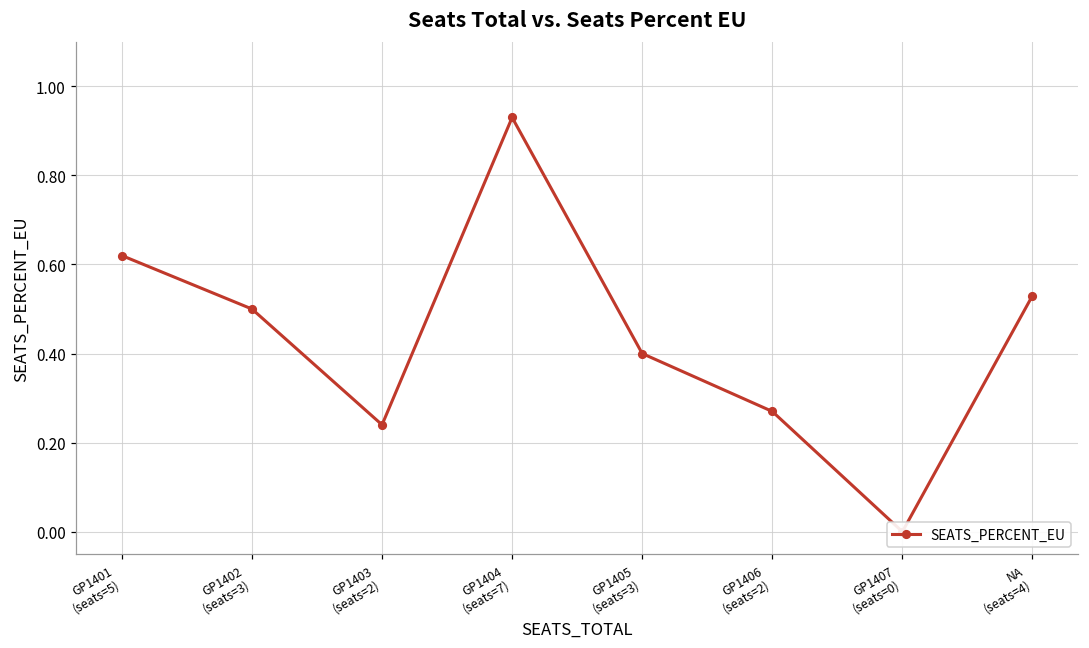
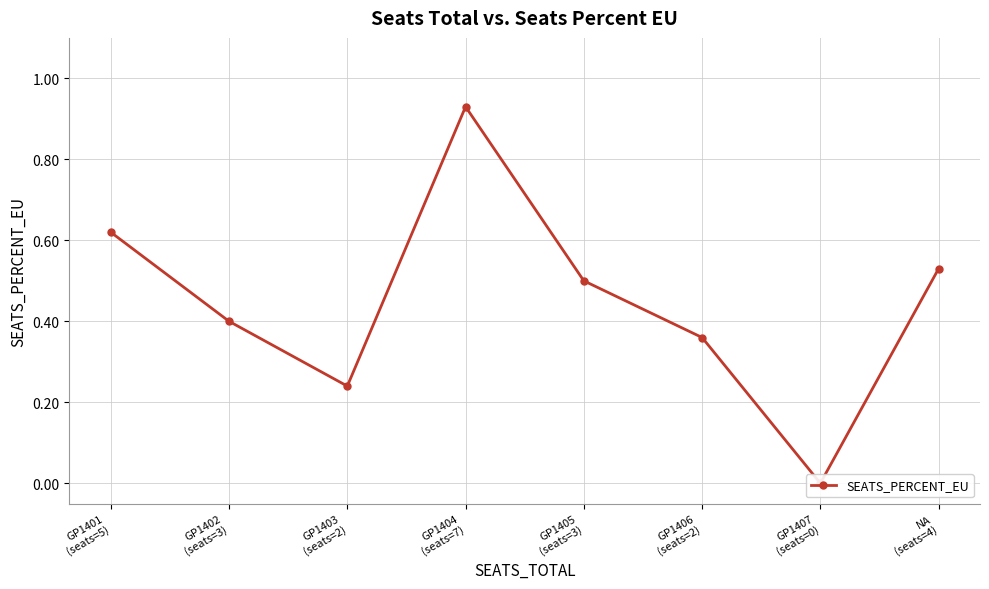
  {
    "GP1401 (seats=5)": 0.62,
-   "GP1402 (seats=3)": 0.5,
+   "GP1402 (seats=3)": 0.4,
    "GP1403 (seats=2)": 0.24,
    "GP1404 (seats=7)": 0.93,
-   "GP1405 (seats=3)": 0.4,
-   "GP1406 (seats=2)": 0.27,
+   "GP1405 (seats=3)": 0.5,
+   "GP1406 (seats=2)": 0.36,
    "NA (seats=4)": 0.53
  }
